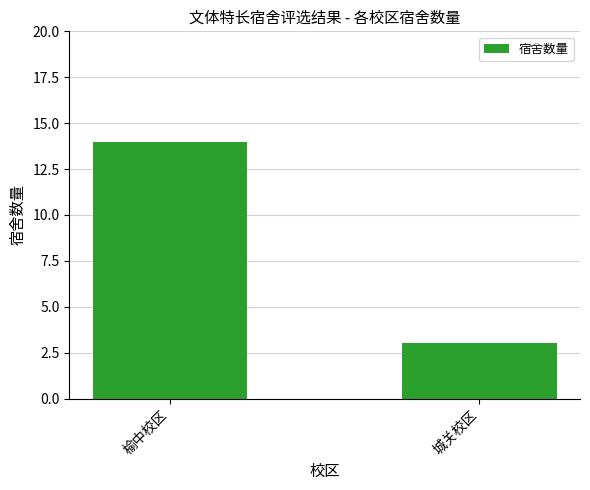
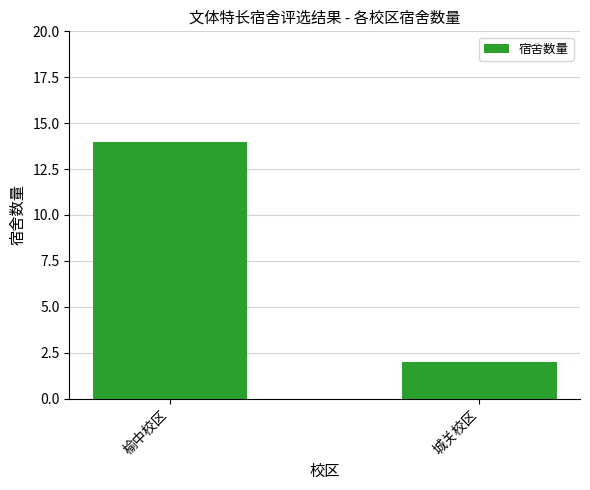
  {
    "榆中校区": 14,
-   "城关校区": 3
+   "城关校区": 2
  }
